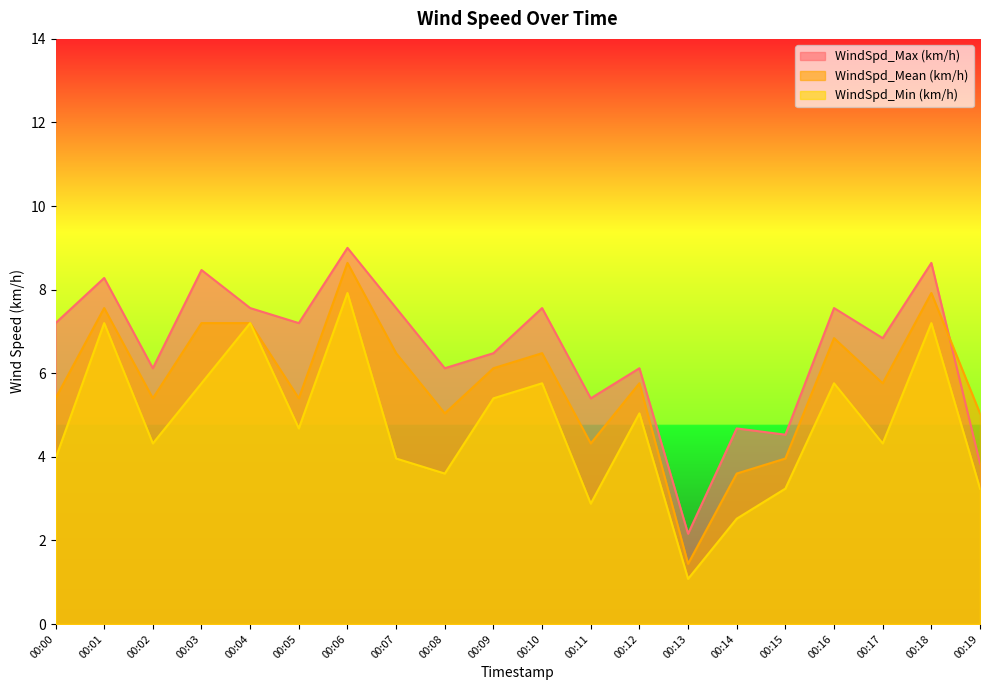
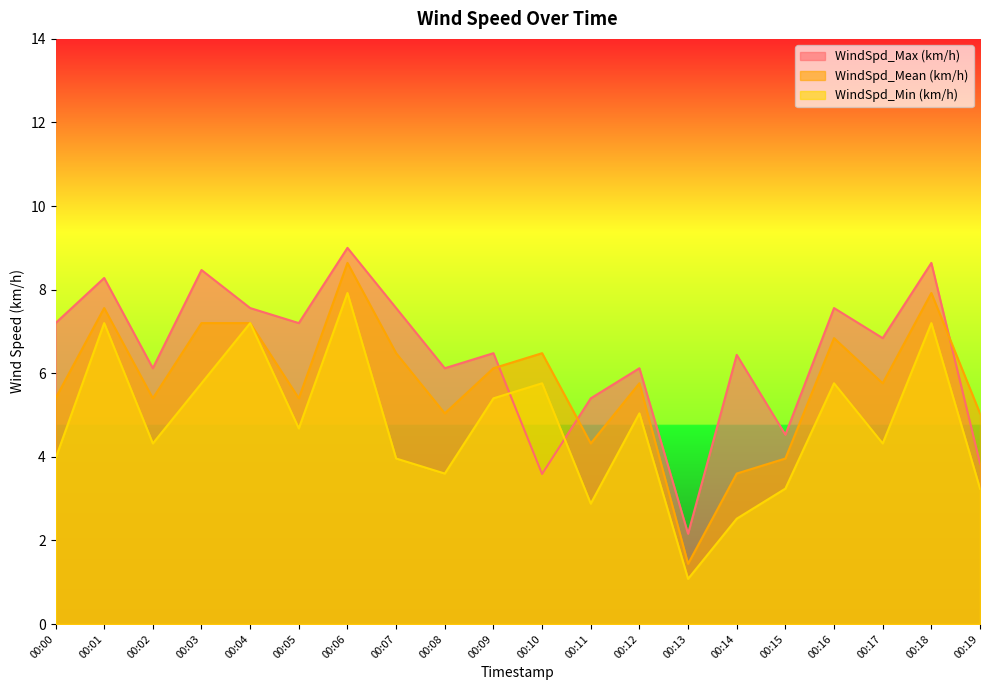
  {
    "WindSpd_Max (km/h)": {
      "00:00": 7.2,
      "00:01": 8.3,
      "00:02": 6.1,
      "00:03": 8.5,
      "00:04": 7.6,
      "00:05": 7.2,
      "00:06": 9.0,
      "00:07": 7.6,
      "00:08": 6.1,
      "00:09": 6.5,
-     "00:10": 7.6,
+     "00:10": 3.6,
      "00:11": 5.4,
      "00:12": 6.1,
      "00:13": 2.2,
-     "00:14": 4.7,
+     "00:14": 6.4,
      "00:15": 4.5,
      "00:16": 7.6,
      "00:17": 6.8,
      "00:18": 8.6,
      "00:19": 3.8
    }
  }
